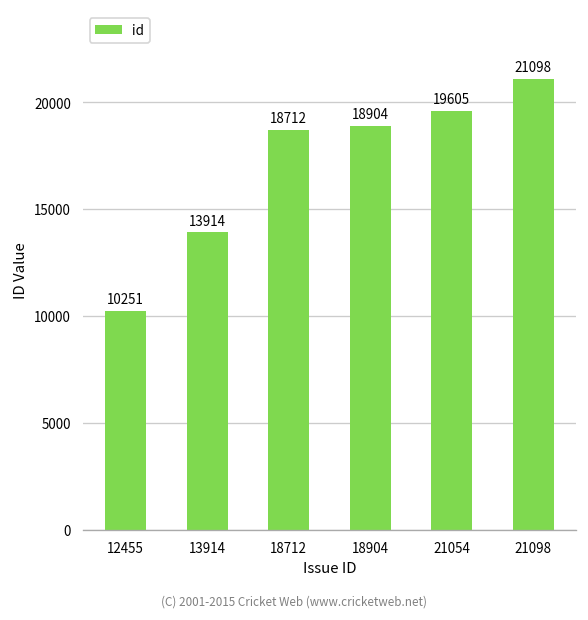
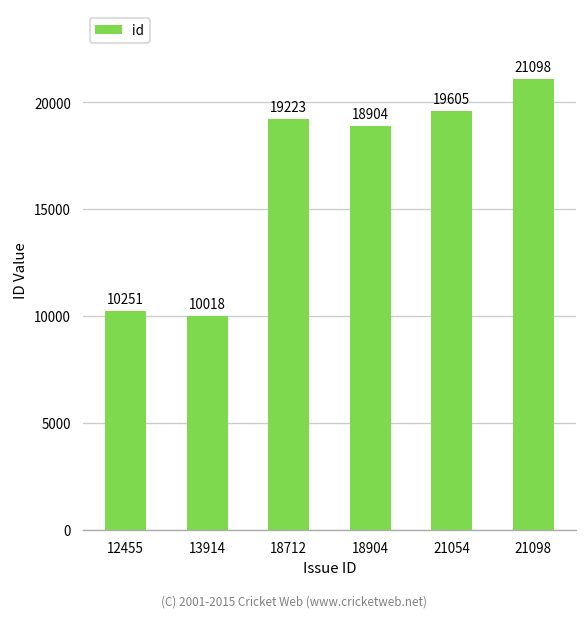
  {
    "12455": 10251,
-   "13914": 13914,
-   "18712": 18712,
+   "13914": 10018,
+   "18712": 19223,
    "18904": 18904,
    "21054": 19605,
    "21098": 21098
  }
